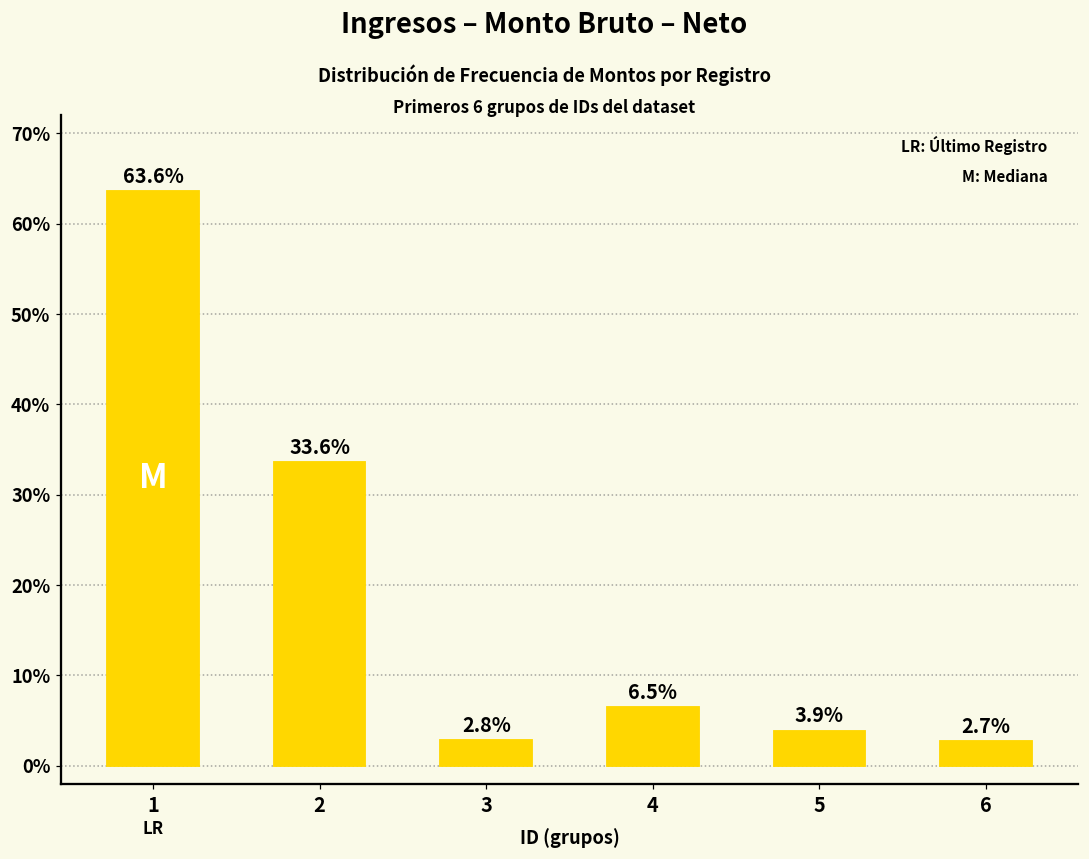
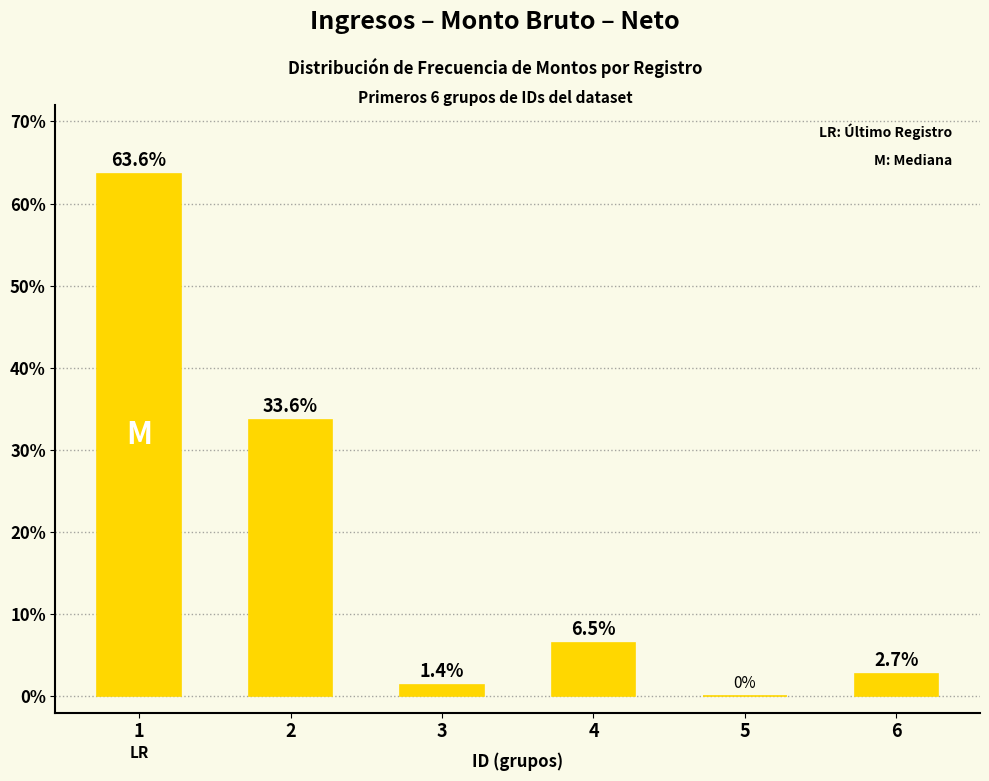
  {
    "1": "63.6%",
    "2": "33.6%",
-   "3": "2.8%",
+   "3": "1.4%",
    "4": "6.5%",
-   "5": "3.9%",
+   "5": "0%",
    "6": "2.7%"
  }
